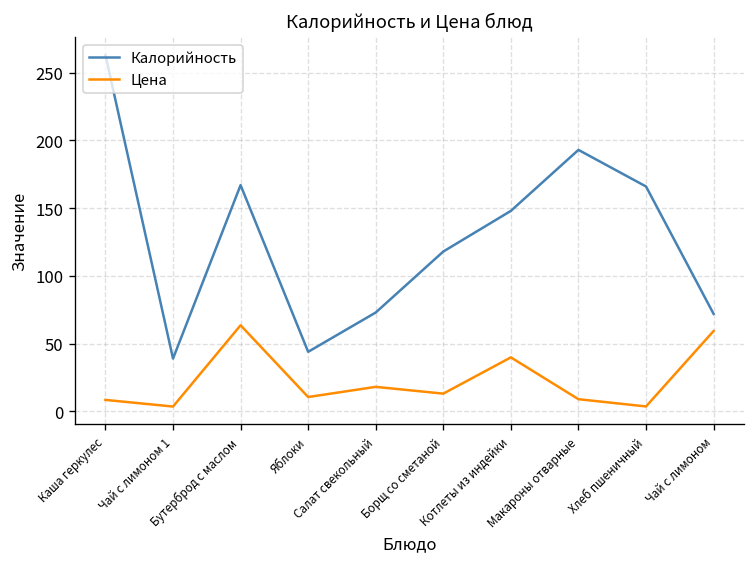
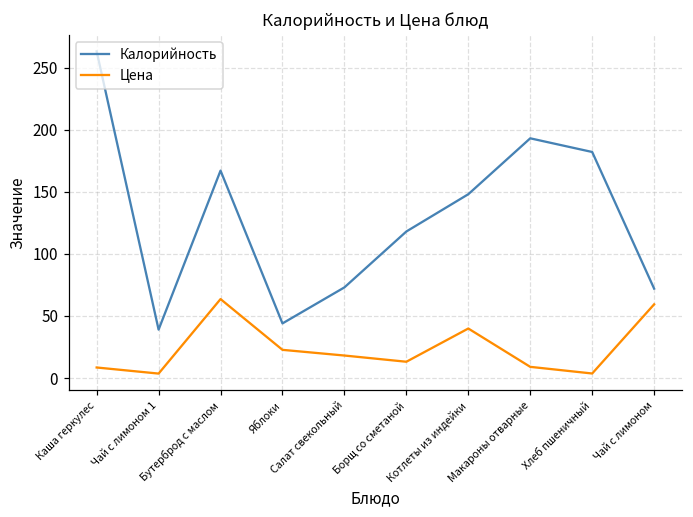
  {
    "Калорийность": {
      "Чай с лимоном 1": 39,
      "Бутерброд с маслом": 167,
      "Яблоки": 44,
      "Салат свекольный": 73,
      "Борщ со сметаной": 118,
      "Котлеты из индейки": 148,
      "Макароны отварные": 193,
-     "Хлеб пшеничный": 166,
+     "Хлеб пшеничный": 182,
      "Чай с лимоном": 72
    },
    "Цена": {
      "Каша геркулес": 9,
      "Чай с лимоном 1": 4,
      "Бутерброд с маслом": 64,
-     "Яблоки": 11,
+     "Яблоки": 23,
      "Салат свекольный": 18,
      "Борщ со сметаной": 13,
      "Котлеты из индейки": 40,
      "Макароны отварные": 9,
      "Хлеб пшеничный": 4,
      "Чай с лимоном": 59
    }
  }
